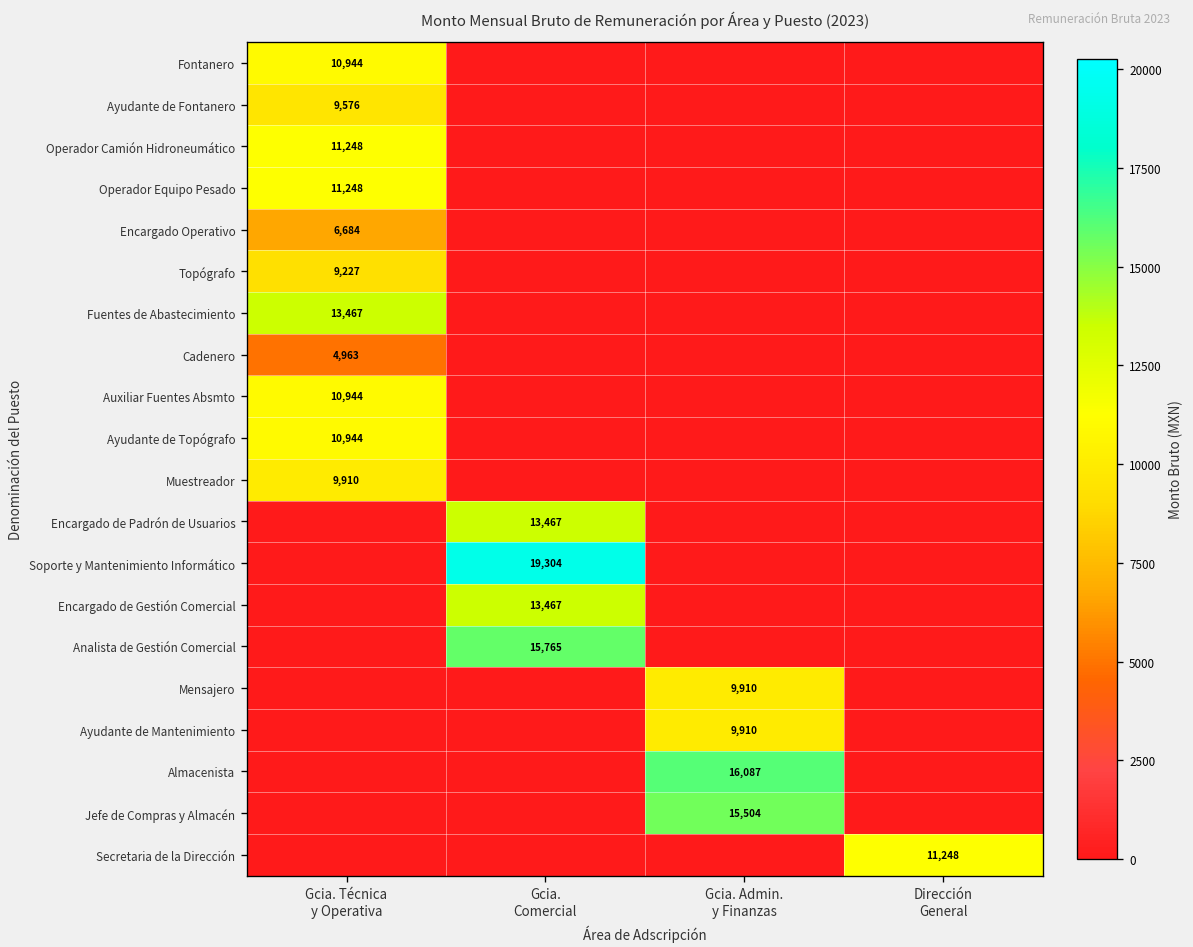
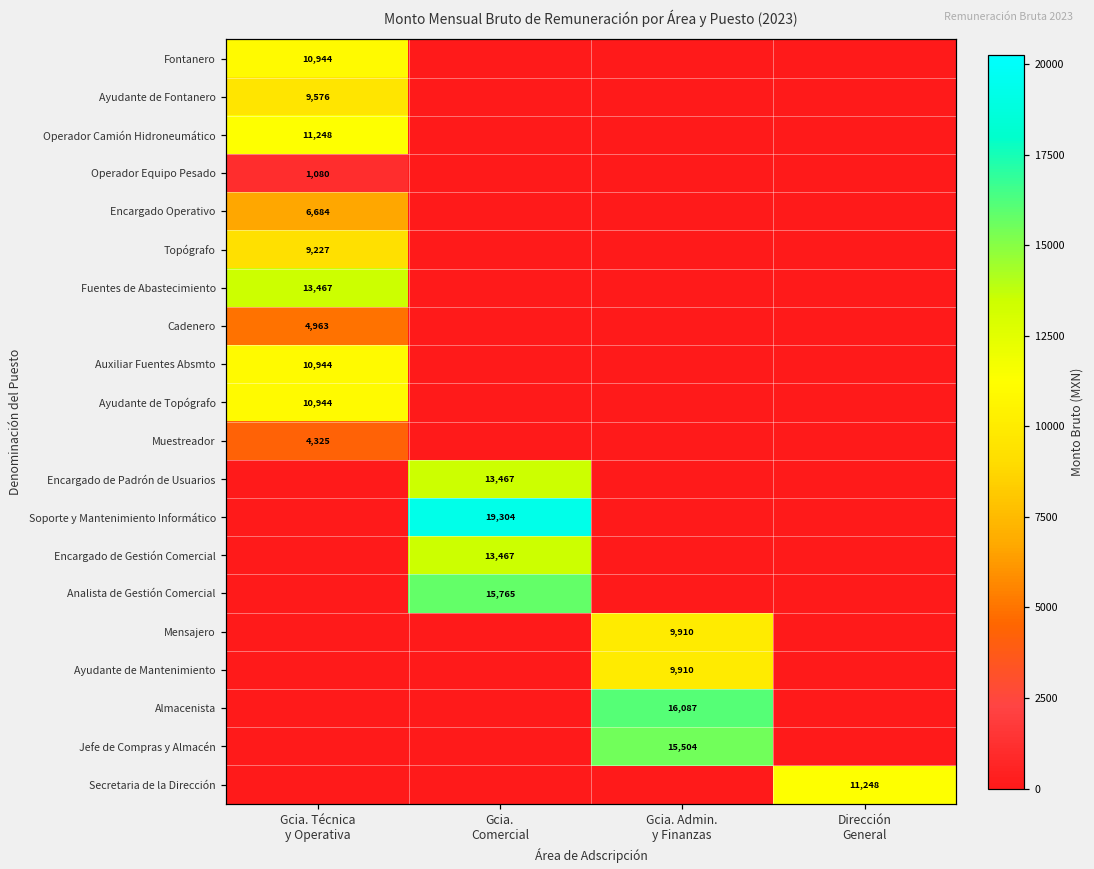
  {
    "Fontanero": {
      "Gcia. Técnica y Operativa": "10,944"
    },
    "Ayudante de Fontanero": {
      "Gcia. Técnica y Operativa": "9,576"
    },
    "Operador Camión Hidroneumático": {
      "Gcia. Técnica y Operativa": "11,248"
    },
    "Operador Equipo Pesado": {
-     "Gcia. Técnica y Operativa": "11,248"
+     "Gcia. Técnica y Operativa": "1,080"
    },
    "Encargado Operativo": {
      "Gcia. Técnica y Operativa": "6,684"
    },
    "Topógrafo": {
      "Gcia. Técnica y Operativa": "9,227"
    },
    "Fuentes de Abastecimiento": {
      "Gcia. Técnica y Operativa": "13,467"
    },
    "Cadenero": {
      "Gcia. Técnica y Operativa": "4,963"
    },
    "Auxiliar Fuentes Absmto": {
      "Gcia. Técnica y Operativa": "10,944"
    },
    "Ayudante de Topógrafo": {
      "Gcia. Técnica y Operativa": "10,944"
    },
    "Muestreador": {
-     "Gcia. Técnica y Operativa": "9,910"
+     "Gcia. Técnica y Operativa": "4,325"
    },
    "Encargado de Padrón de Usuarios": {
      "Gcia. Comercial": "13,467"
    },
    "Soporte y Mantenimiento Informático": {
      "Gcia. Comercial": "19,304"
    },
    "Encargado de Gestión Comercial": {
      "Gcia. Comercial": "13,467"
    },
    "Analista de Gestión Comercial": {
      "Gcia. Comercial": "15,765"
    },
    "Mensajero": {
      "Gcia. Admin. y Finanzas": "9,910"
    },
    "Ayudante de Mantenimiento": {
      "Gcia. Admin. y Finanzas": "9,910"
    },
    "Almacenista": {
      "Gcia. Admin. y Finanzas": "16,087"
    },
    "Jefe de Compras y Almacén": {
      "Gcia. Admin. y Finanzas": "15,504"
    },
    "Secretaria de la Dirección": {
      "Dirección General": "11,248"
    }
  }
